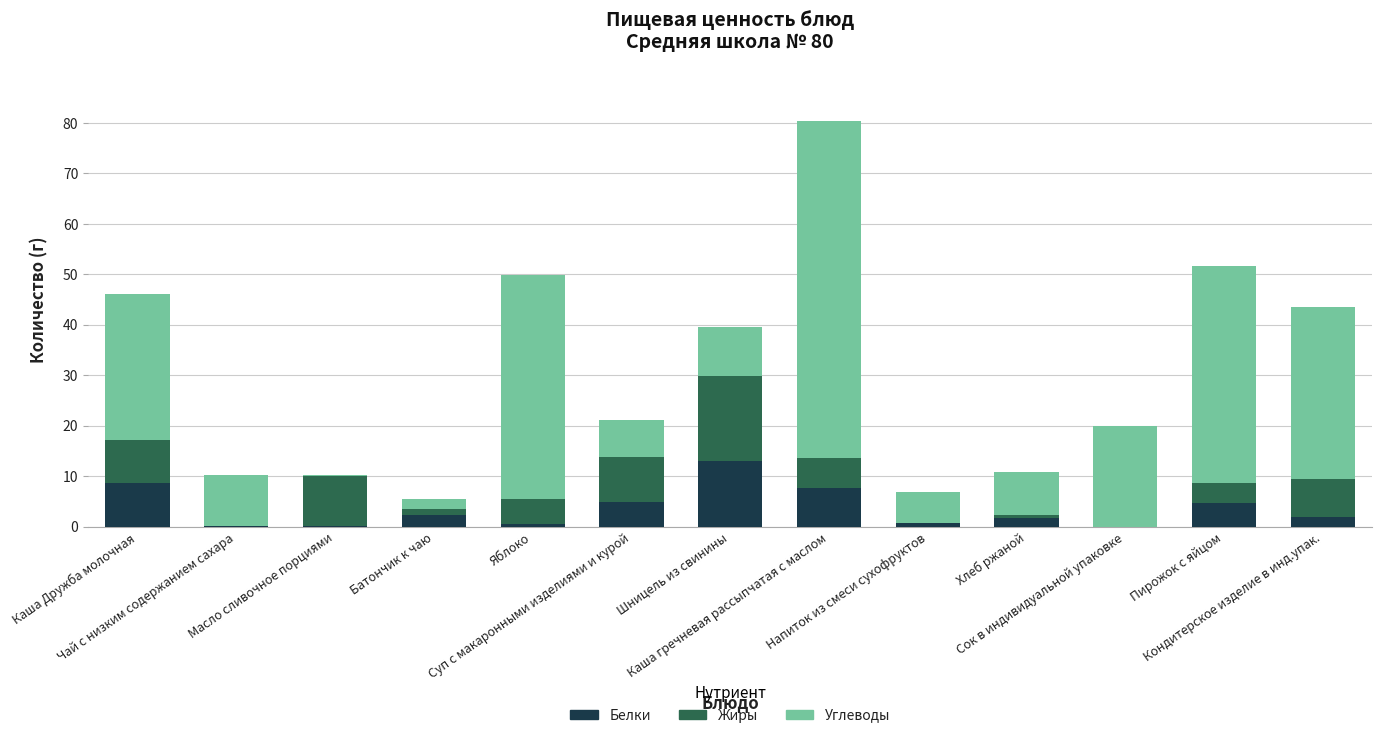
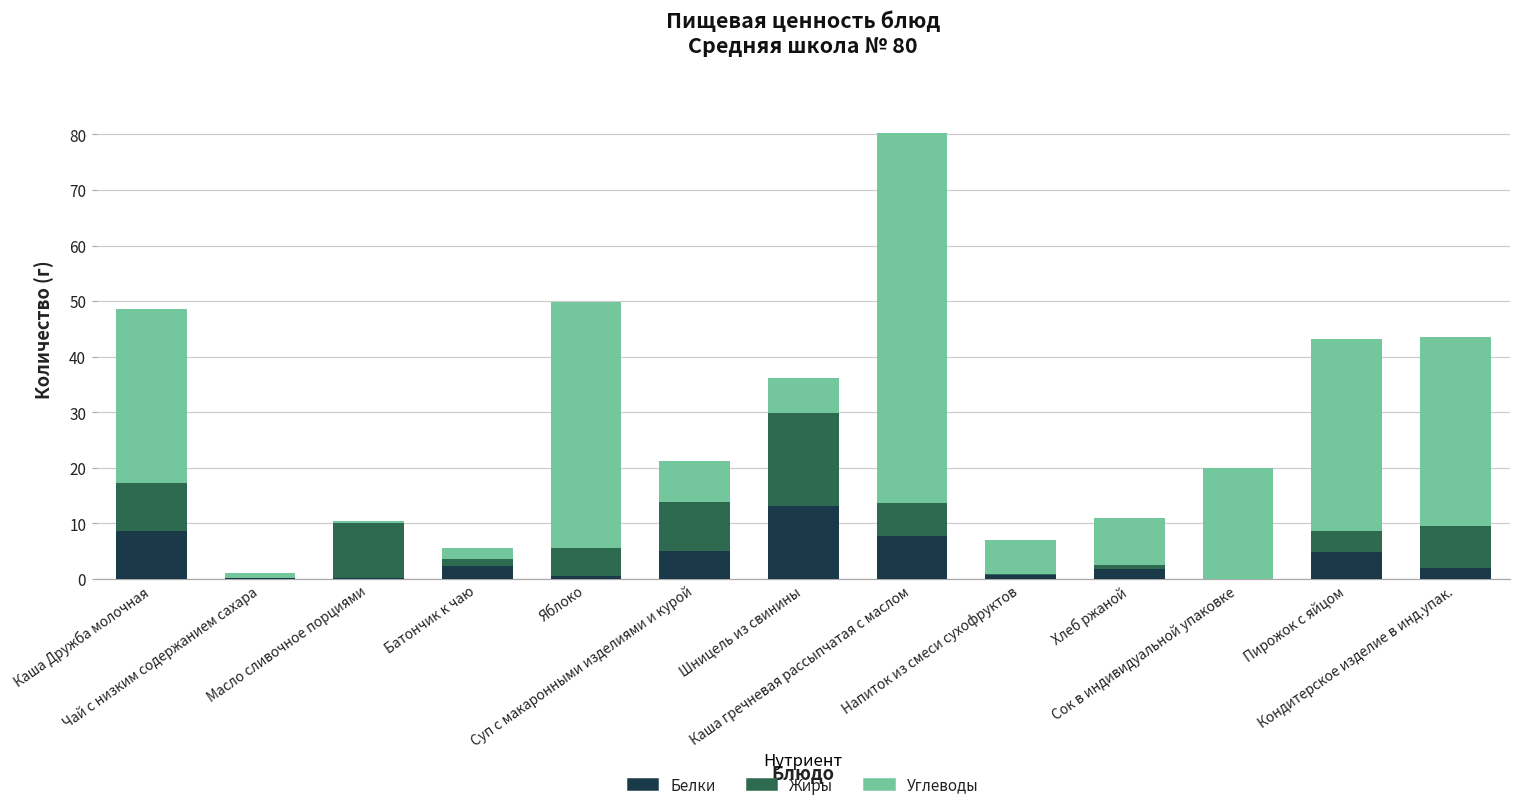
  {
    "Углеводы": {
-     "Каша Дружба молочная": 29,
-     "Чай с низким содержанием сахара": 10,
+     "Каша Дружба молочная": 31,
+     "Чай с низким содержанием сахара": 1,
      "Батончик к чаю": 2,
      "Яблоко": 44,
      "Суп с макаронными изделиями и курой": 7,
-     "Шницель из свинины": 10,
+     "Шницель из свинины": 6,
      "Каша гречневая рассыпчатая с маслом": 67,
      "Напиток из смеси сухофруктов": 6,
      "Хлеб ржаной": 9,
      "Сок в индивидуальной упаковке": 20,
-     "Пирожок с яйцом": 43,
+     "Пирожок с яйцом": 35,
      "Кондитерское изделие в инд.упак.": 34
    }
  }
